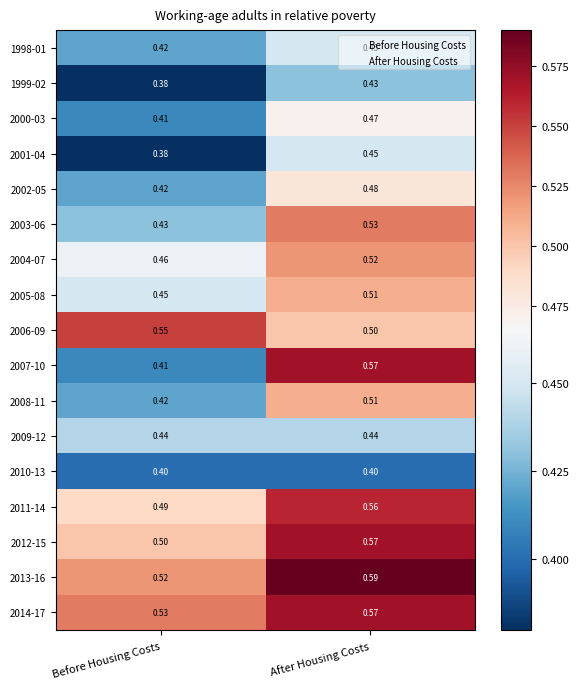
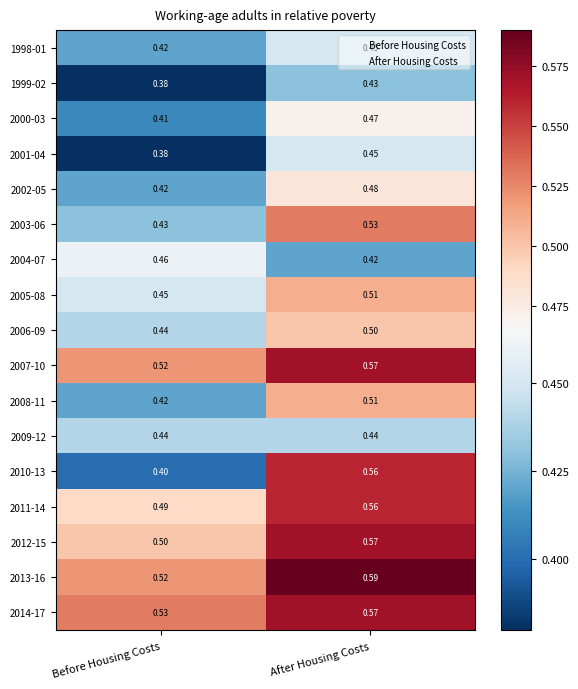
  {
    "1998-01": {
      "Before Housing Costs": 0.42
    },
    "1999-02": {
      "Before Housing Costs": 0.38,
      "After Housing Costs": 0.43
    },
    "2000-03": {
      "Before Housing Costs": 0.41,
      "After Housing Costs": 0.47
    },
    "2001-04": {
      "Before Housing Costs": 0.38,
      "After Housing Costs": 0.45
    },
    "2002-05": {
      "Before Housing Costs": 0.42,
      "After Housing Costs": 0.48
    },
    "2003-06": {
      "Before Housing Costs": 0.43,
      "After Housing Costs": 0.53
    },
    "2004-07": {
      "Before Housing Costs": 0.46,
-     "After Housing Costs": 0.52
+     "After Housing Costs": 0.42
    },
    "2005-08": {
      "Before Housing Costs": 0.45,
      "After Housing Costs": 0.51
    },
    "2006-09": {
-     "Before Housing Costs": 0.55,
+     "Before Housing Costs": 0.44,
      "After Housing Costs": 0.50
    },
    "2007-10": {
-     "Before Housing Costs": 0.41,
+     "Before Housing Costs": 0.52,
      "After Housing Costs": 0.57
    },
    "2008-11": {
      "Before Housing Costs": 0.42,
      "After Housing Costs": 0.51
    },
    "2009-12": {
      "Before Housing Costs": 0.44,
      "After Housing Costs": 0.44
    },
    "2010-13": {
      "Before Housing Costs": 0.40,
-     "After Housing Costs": 0.40
+     "After Housing Costs": 0.56
    },
    "2011-14": {
      "Before Housing Costs": 0.49,
      "After Housing Costs": 0.56
    },
    "2012-15": {
      "Before Housing Costs": 0.50,
      "After Housing Costs": 0.57
    },
    "2013-16": {
      "Before Housing Costs": 0.52,
      "After Housing Costs": 0.59
    },
    "2014-17": {
      "Before Housing Costs": 0.53,
      "After Housing Costs": 0.57
    }
  }
